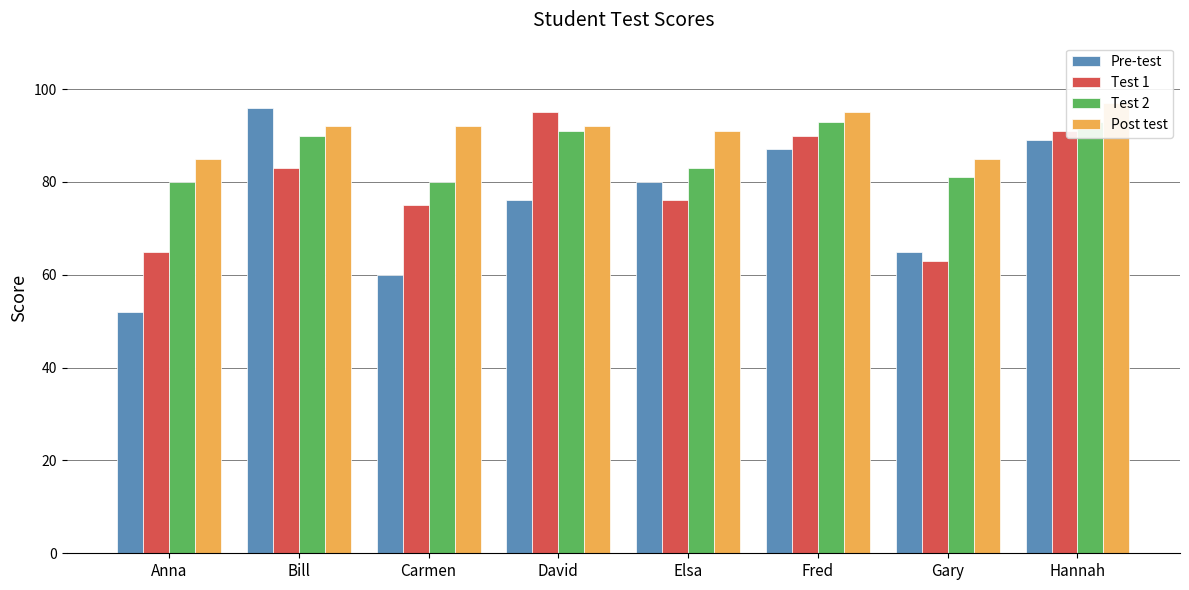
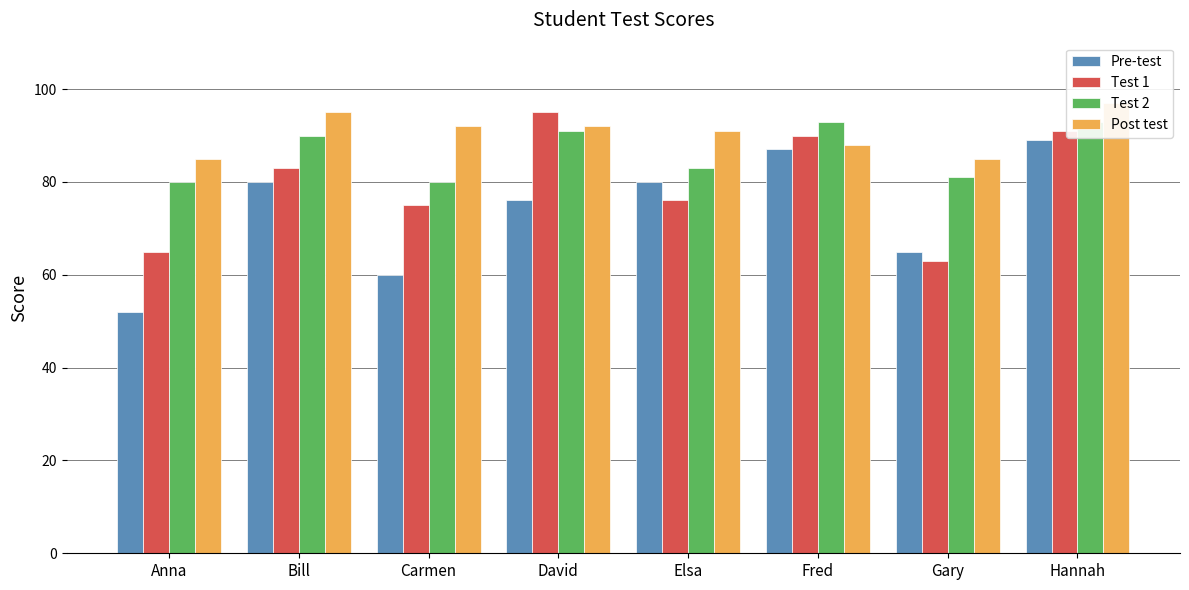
  {
    "Pre-test": {
      "Anna": 52,
-     "Bill": 96,
+     "Bill": 80,
      "Carmen": 60,
      "David": 76,
      "Elsa": 80,
      "Fred": 87,
      "Gary": 65,
      "Hannah": 89
    },
    "Test 1": {
      "Anna": 65,
      "Bill": 83,
      "Carmen": 75,
      "David": 95,
      "Elsa": 76,
      "Fred": 90,
      "Gary": 63,
      "Hannah": 91
    },
    "Test 2": {
      "Anna": 80,
      "Bill": 90,
      "Carmen": 80,
      "David": 91,
      "Elsa": 83,
      "Fred": 93,
      "Gary": 81
    },
    "Post test": {
      "Anna": 85,
-     "Bill": 92,
+     "Bill": 95,
      "Carmen": 92,
      "David": 92,
      "Elsa": 91,
-     "Fred": 95,
+     "Fred": 88,
      "Gary": 85
    }
  }
